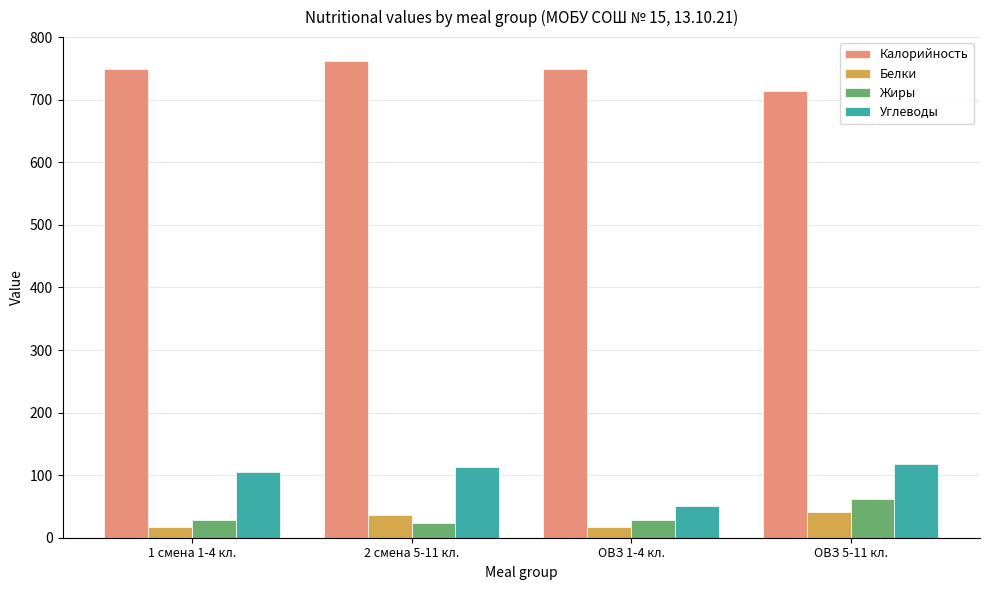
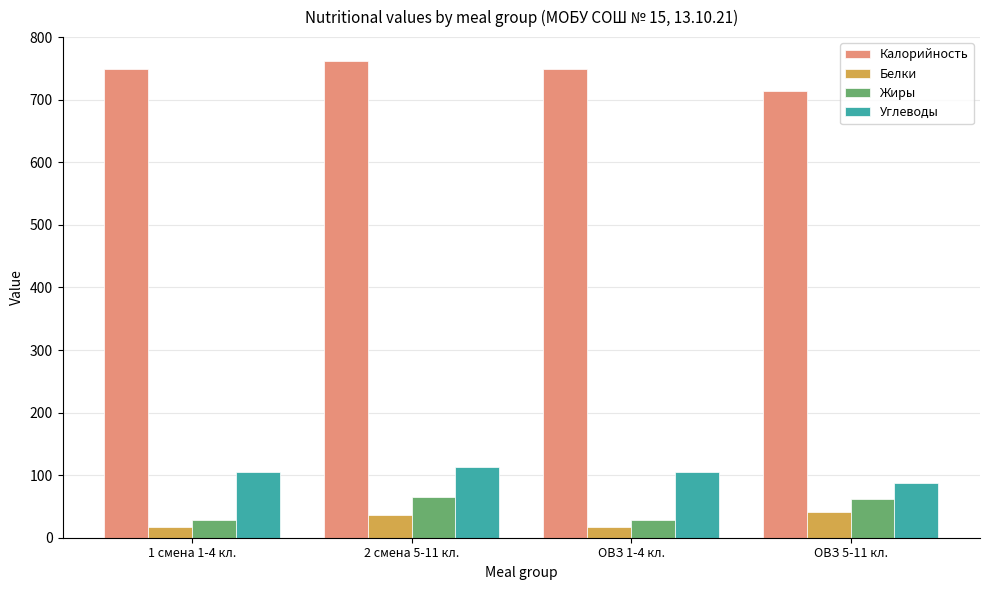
  {
    "Жиры": {
      "1 смена 1-4 кл.": 30,
-     "2 смена 5-11 кл.": 20,
+     "2 смена 5-11 кл.": 60,
      "ОВЗ 1-4 кл.": 30,
      "ОВЗ 5-11 кл.": 60
    },
    "Углеводы": {
      "1 смена 1-4 кл.": 110,
      "2 смена 5-11 кл.": 110,
-     "ОВЗ 1-4 кл.": 50,
-     "ОВЗ 5-11 кл.": 120
+     "ОВЗ 1-4 кл.": 110,
+     "ОВЗ 5-11 кл.": 90
    }
  }
